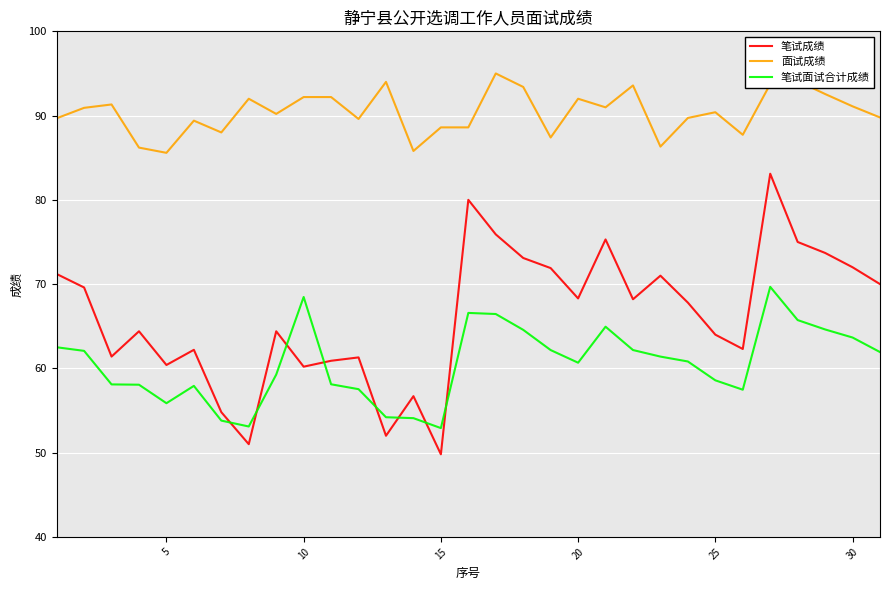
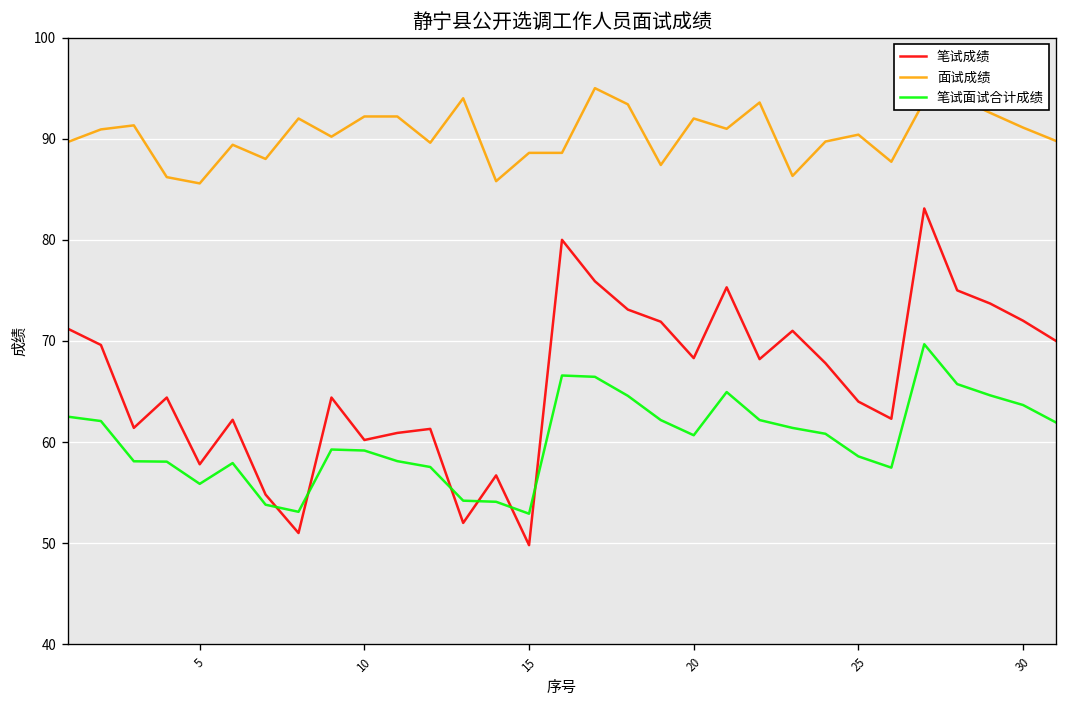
  {
    "笔试成绩": {
-     "5": 60,
+     "5": 58,
      "10": 60,
      "15": 50,
      "20": 68,
      "25": 64,
      "30": 72
    },
    "面试成绩": {
      "5": 86,
      "10": 92,
      "15": 89,
      "20": 92,
      "25": 90,
      "30": 91
    },
    "笔试面试合计成绩": {
      "5": 56,
-     "10": 68,
+     "10": 59,
      "15": 53,
      "20": 61,
      "25": 59,
      "30": 64
    }
  }
